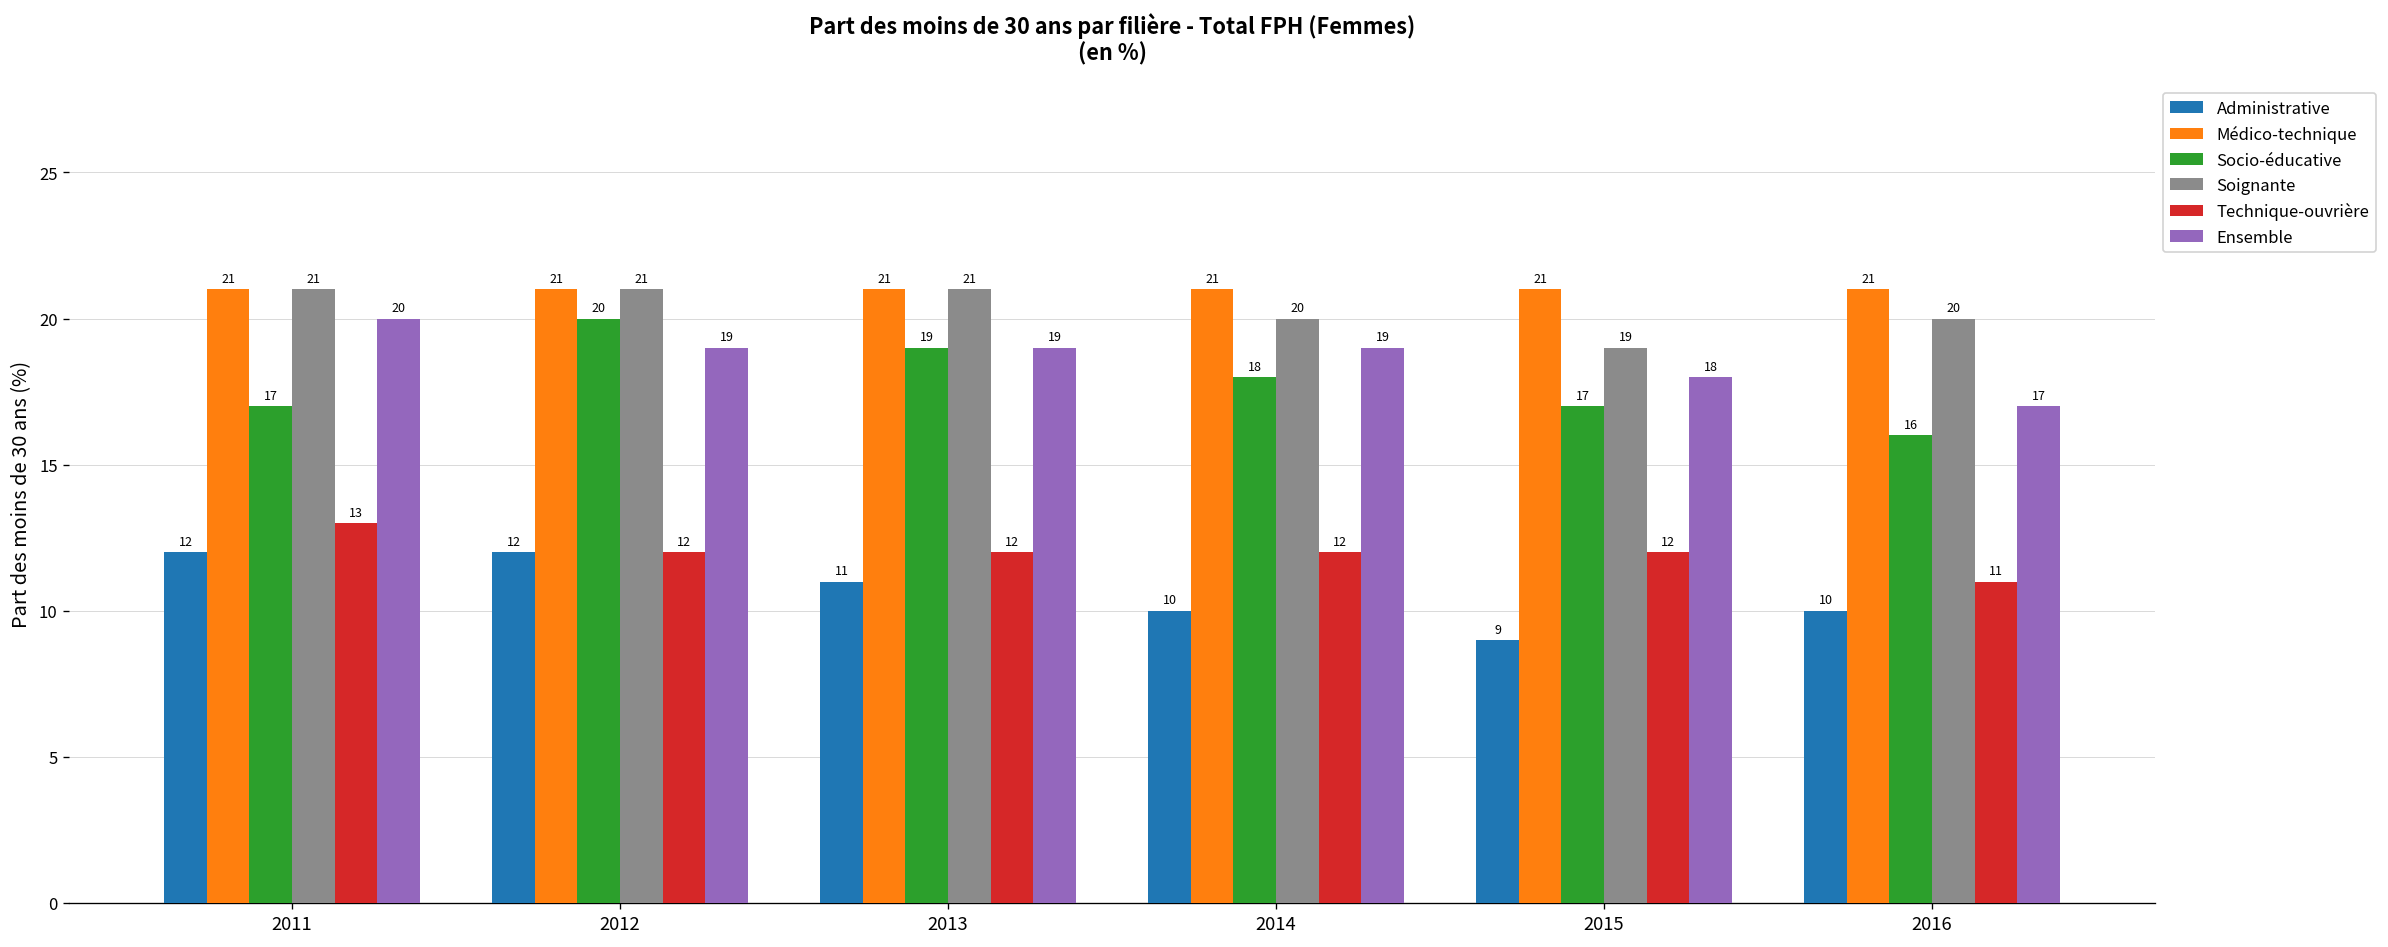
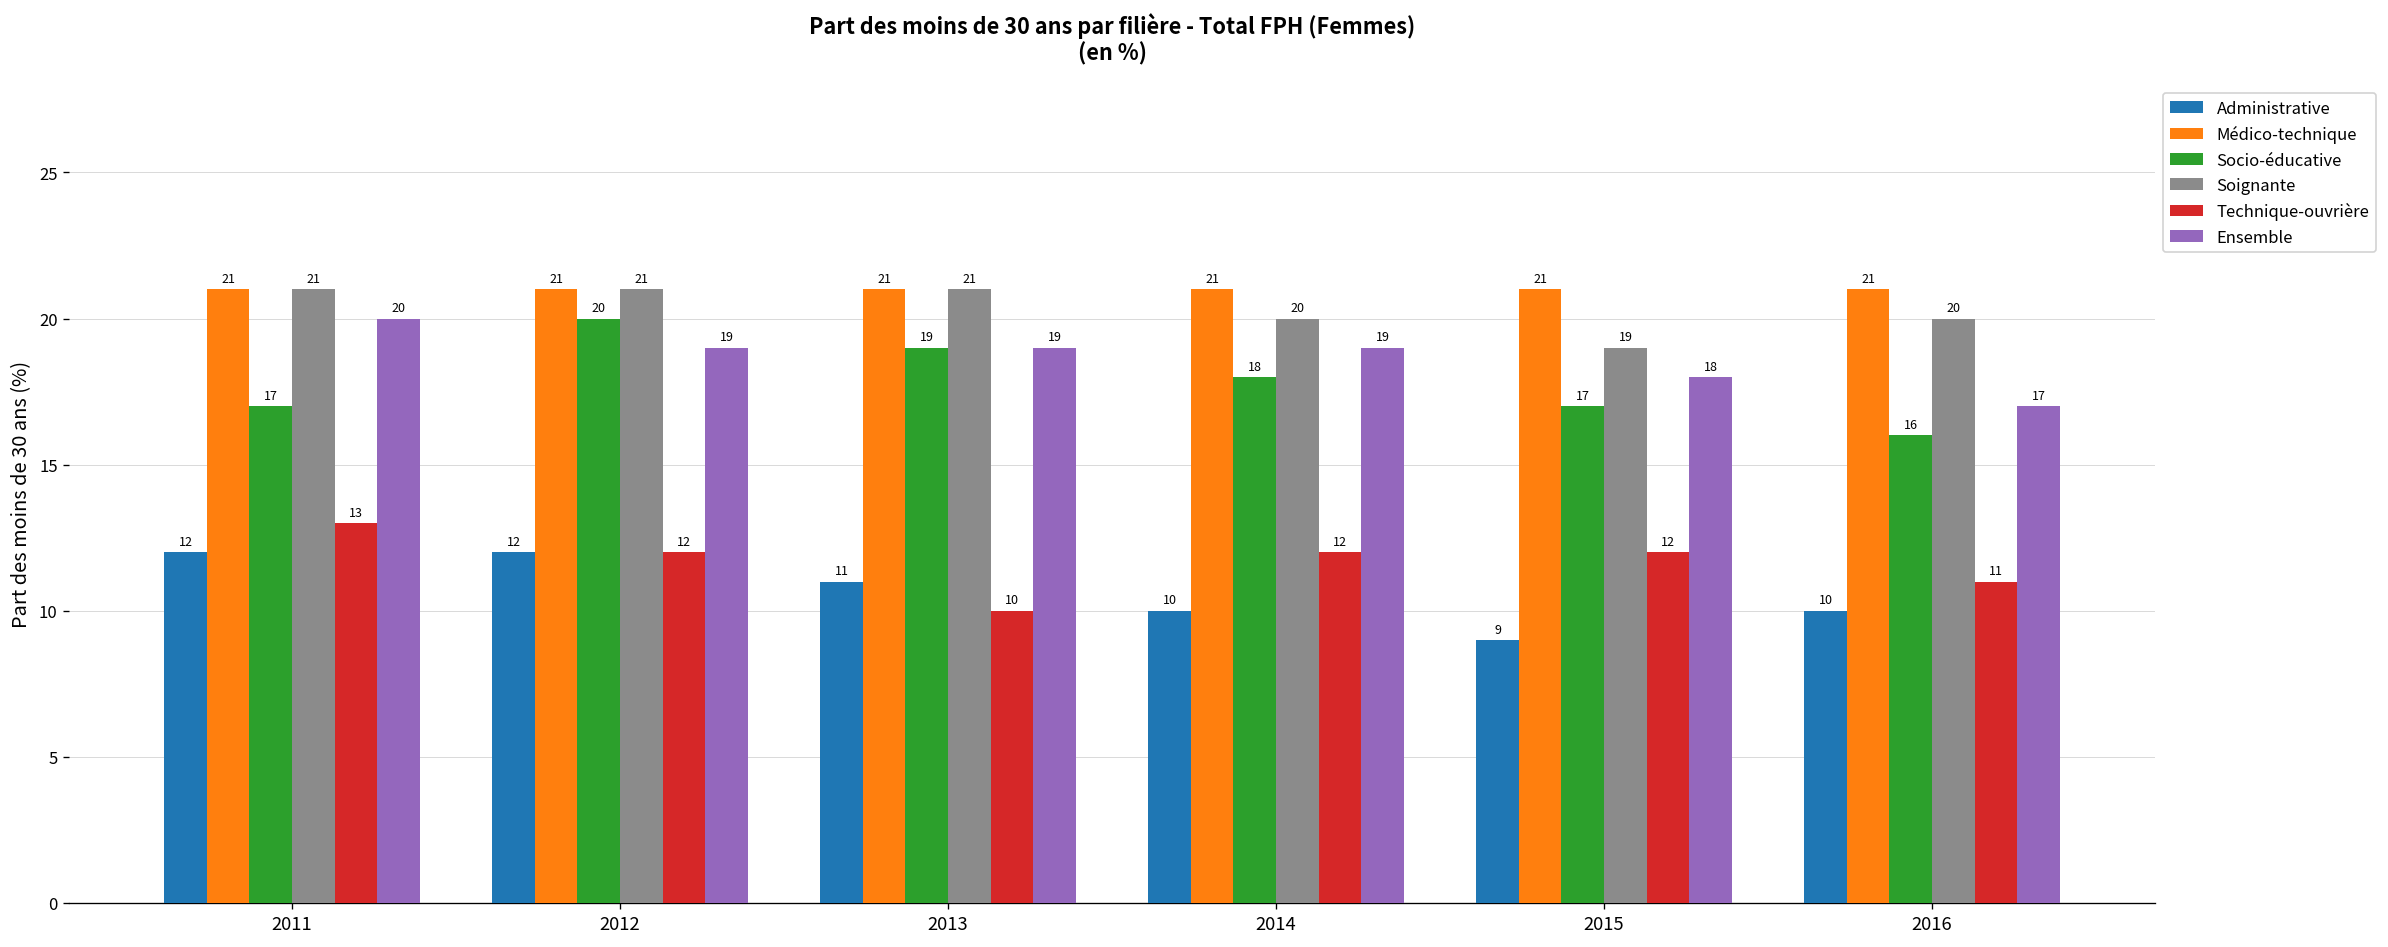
  {
    "Administrative": {
      "2011": 12,
      "2012": 12,
      "2013": 11,
      "2014": 10,
      "2015": 9,
      "2016": 10
    },
    "Médico-technique": {
      "2011": 21,
      "2012": 21,
      "2013": 21,
      "2014": 21,
      "2015": 21,
      "2016": 21
    },
    "Socio-éducative": {
      "2011": 17,
      "2012": 20,
      "2013": 19,
      "2014": 18,
      "2015": 17,
      "2016": 16
    },
    "Soignante": {
      "2011": 21,
      "2012": 21,
      "2013": 21,
      "2014": 20,
      "2015": 19,
      "2016": 20
    },
    "Technique-ouvrière": {
      "2011": 13,
      "2012": 12,
-     "2013": 12,
+     "2013": 10,
      "2014": 12,
      "2015": 12,
      "2016": 11
    },
    "Ensemble": {
      "2011": 20,
      "2012": 19,
      "2013": 19,
      "2014": 19,
      "2015": 18,
      "2016": 17
    }
  }
